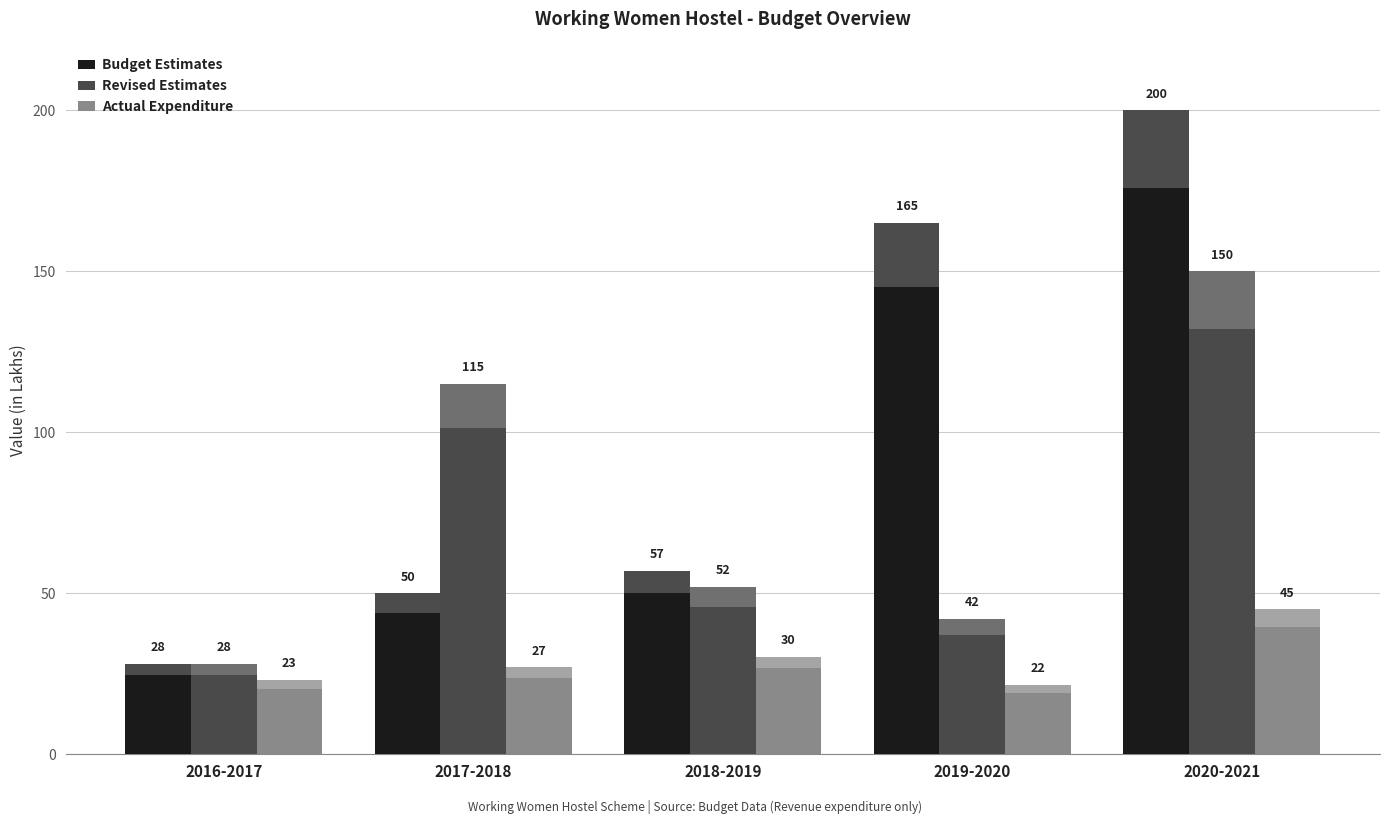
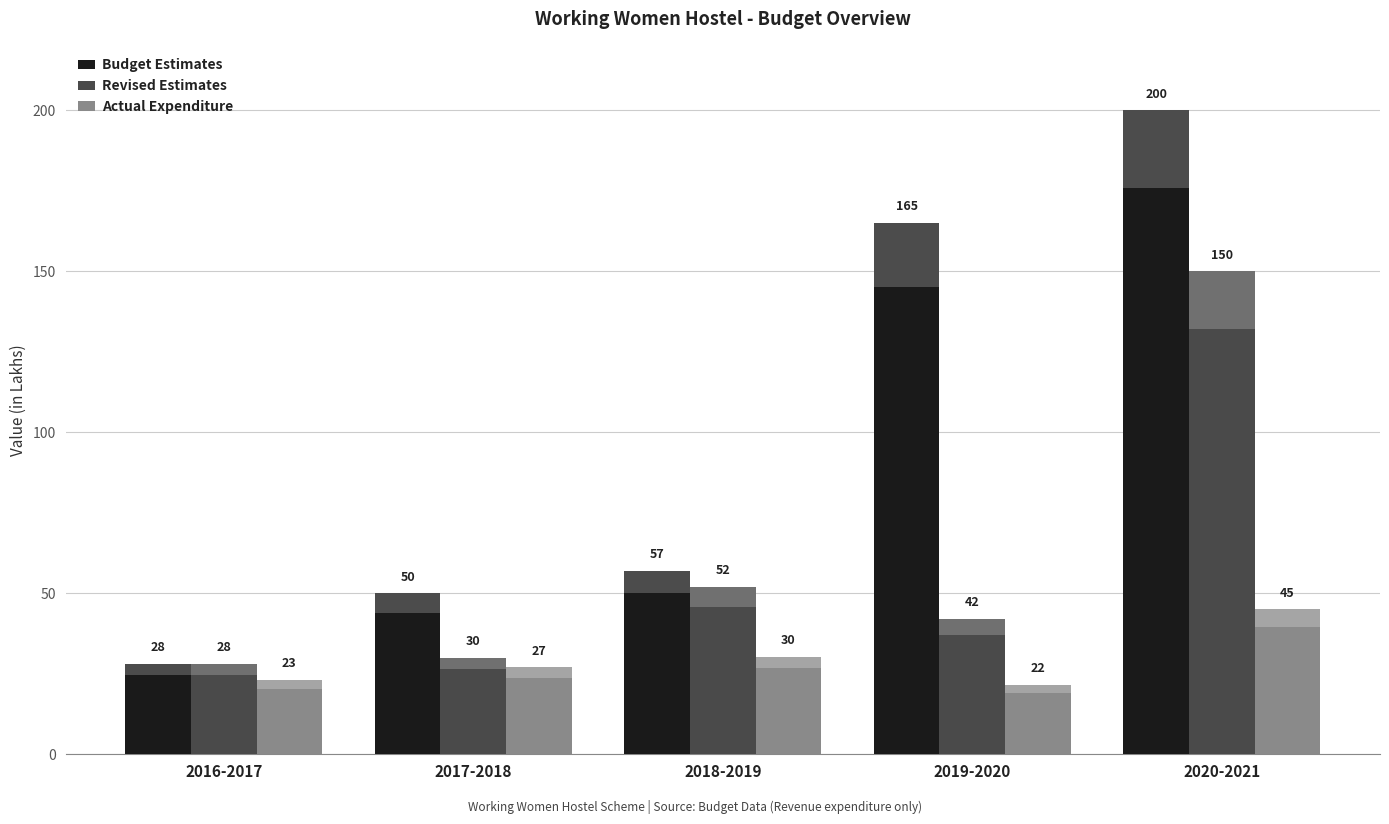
  {
    "Budget Estimates": {
      "2016-2017": 28,
      "2017-2018": 50,
      "2018-2019": 57,
      "2019-2020": 165,
      "2020-2021": 200
    },
    "Revised Estimates": {
      "2016-2017": 28,
-     "2017-2018": 115,
+     "2017-2018": 30,
      "2018-2019": 52,
      "2019-2020": 42,
      "2020-2021": 150
    },
    "Actual Expenditure": {
      "2016-2017": 23,
      "2017-2018": 27,
      "2018-2019": 30,
      "2019-2020": 22,
      "2020-2021": 45
    }
  }
